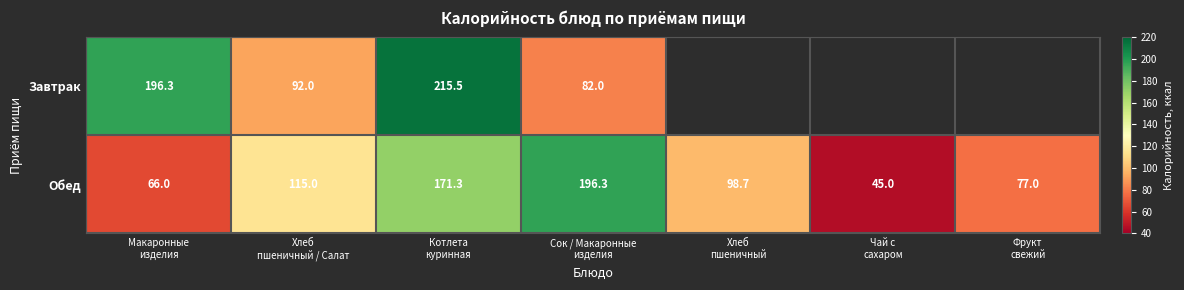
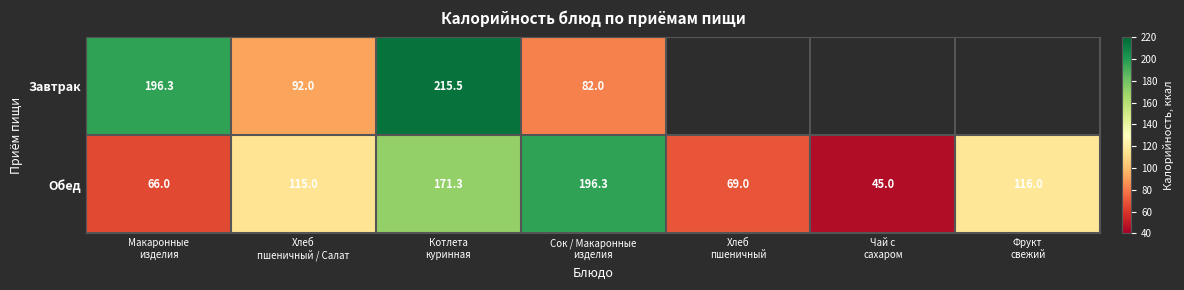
  {
    "Завтрак": {
      "Макаронные изделия": 196.3,
      "Хлеб пшеничный / Салат": 92.0,
      "Котлета куринная": 215.5,
      "Сок / Макаронные изделия": 82.0
    },
    "Обед": {
      "Макаронные изделия": 66.0,
      "Хлеб пшеничный / Салат": 115.0,
      "Котлета куринная": 171.3,
      "Сок / Макаронные изделия": 196.3,
-     "Хлеб пшеничный": 98.7,
+     "Хлеб пшеничный": 69.0,
      "Чай с сахаром": 45.0,
-     "Фрукт свежий": 77.0
+     "Фрукт свежий": 116.0
    }
  }
